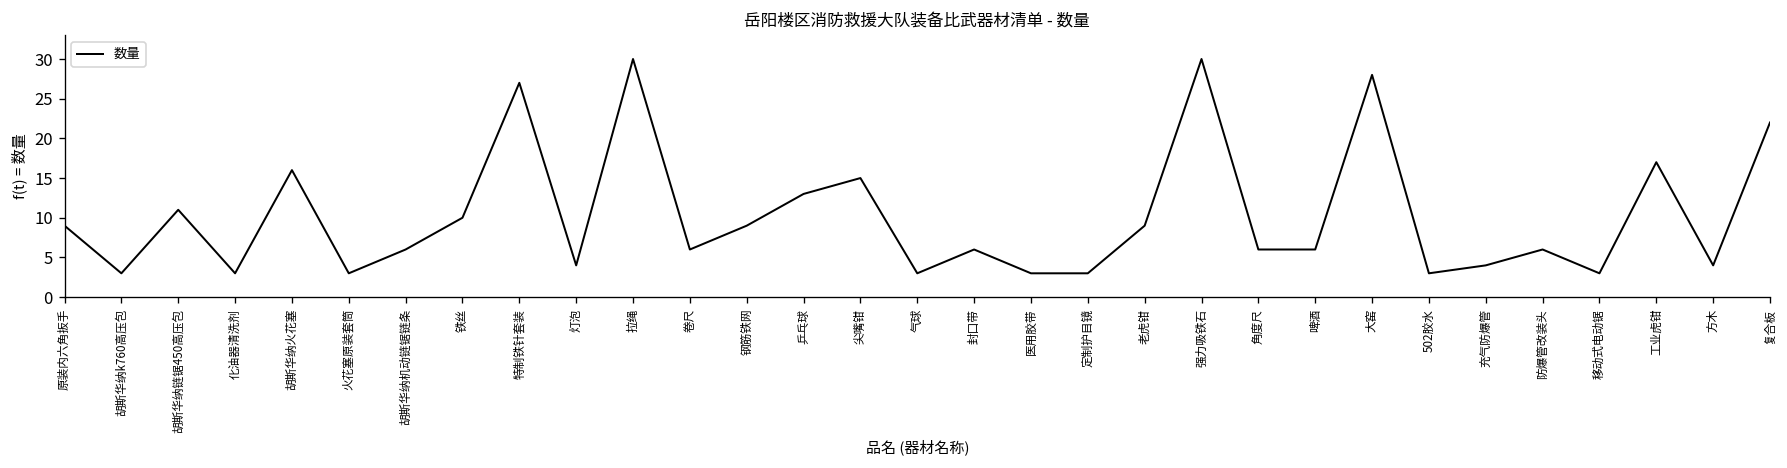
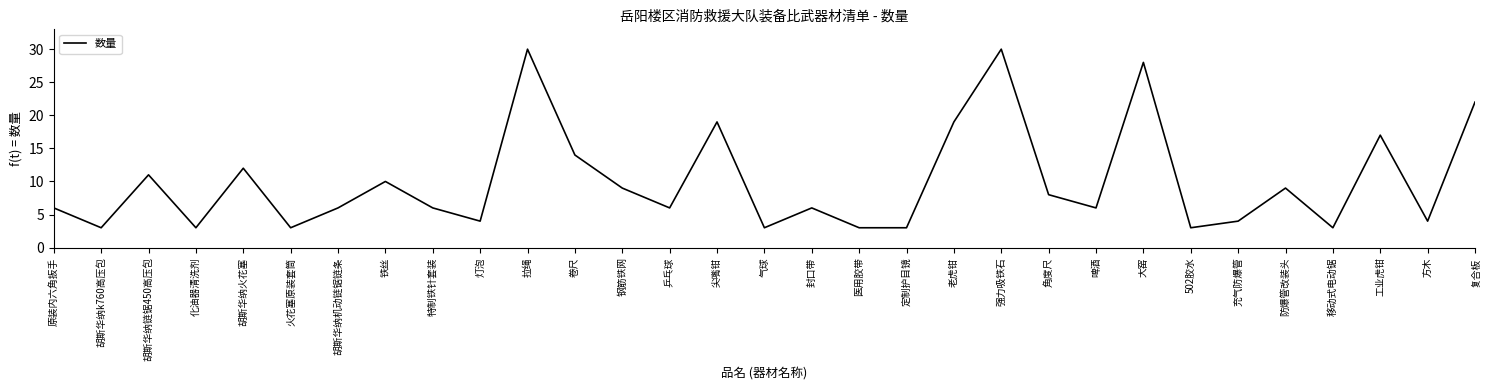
  {
-   "原装内六角扳手": 9,
+   "原装内六角扳手": 6,
    "胡斯华纳k760高压包": 3,
    "胡斯华纳链锯450高压包": 11,
    "化油器清洗剂": 3,
-   "胡斯华纳火花塞": 16,
+   "胡斯华纳火花塞": 12,
    "火花塞原装套筒": 3,
    "胡斯华纳机动链锯链条": 6,
    "铁丝": 10,
-   "特制铁针套装": 27,
+   "特制铁针套装": 6,
    "灯泡": 4,
    "拉绳": 30,
-   "卷尺": 6,
+   "卷尺": 14,
    "钢筋铁网": 9,
-   "乒乓球": 13,
-   "尖嘴钳": 15,
+   "乒乓球": 6,
+   "尖嘴钳": 19,
    "气球": 3,
    "封口带": 6,
    "医用胶带": 3,
    "定制护目镜": 3,
-   "老虎钳": 9,
+   "老虎钳": 19,
    "强力吸铁石": 30,
-   "角度尺": 6,
+   "角度尺": 8,
    "啤酒": 6,
    "大窑": 28,
    "502胶水": 3,
    "充气防爆管": 4,
-   "防爆管改装头": 6,
+   "防爆管改装头": 9,
    "移动式电动锯": 3,
    "工业虎钳": 17,
    "方木": 4,
    "复合板": 22
  }
